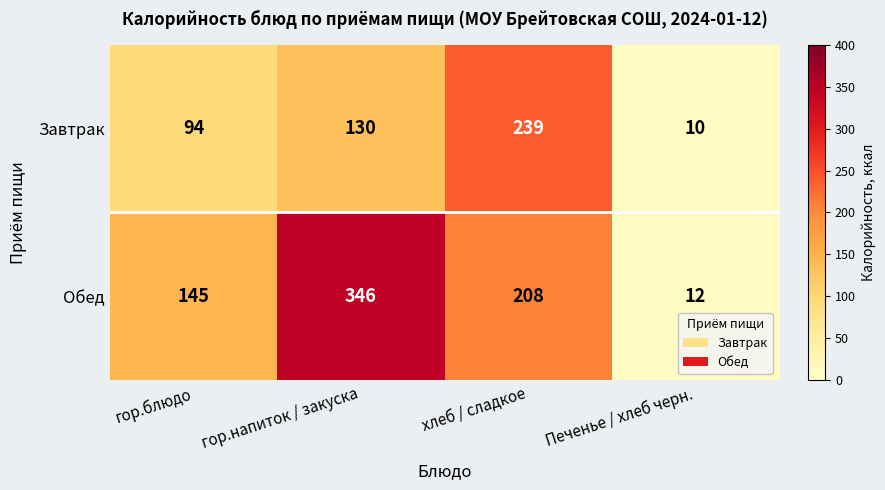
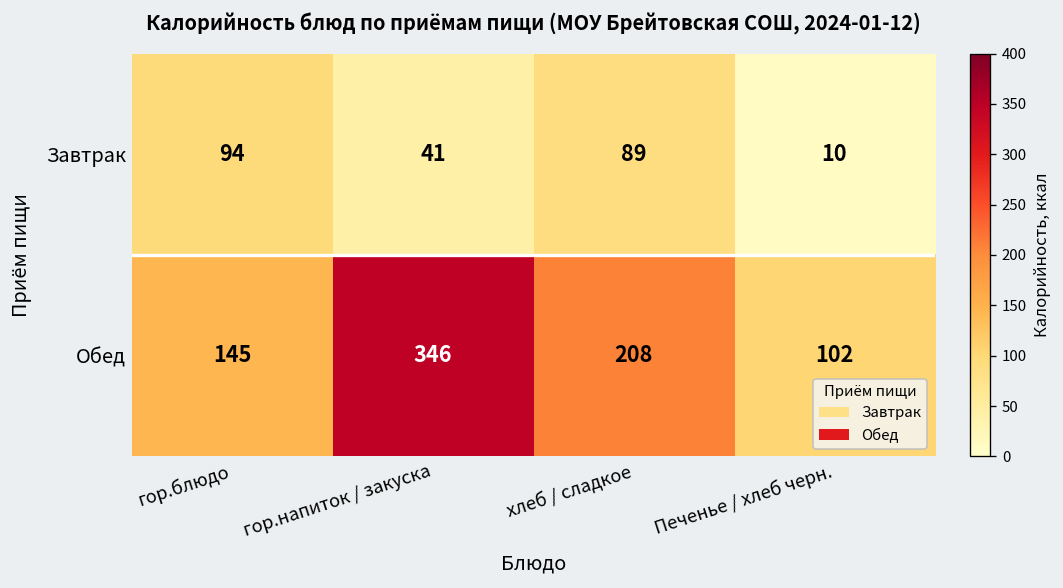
  {
    "Завтрак": {
      "гор.блюдо": 94,
-     "гор.напиток / закуска": 130,
-     "хлеб / сладкое": 239,
+     "гор.напиток / закуска": 41,
+     "хлеб / сладкое": 89,
      "Печенье / хлеб черн.": 10
    },
    "Обед": {
      "гор.блюдо": 145,
      "гор.напиток / закуска": 346,
      "хлеб / сладкое": 208,
-     "Печенье / хлеб черн.": 12
+     "Печенье / хлеб черн.": 102
    }
  }
